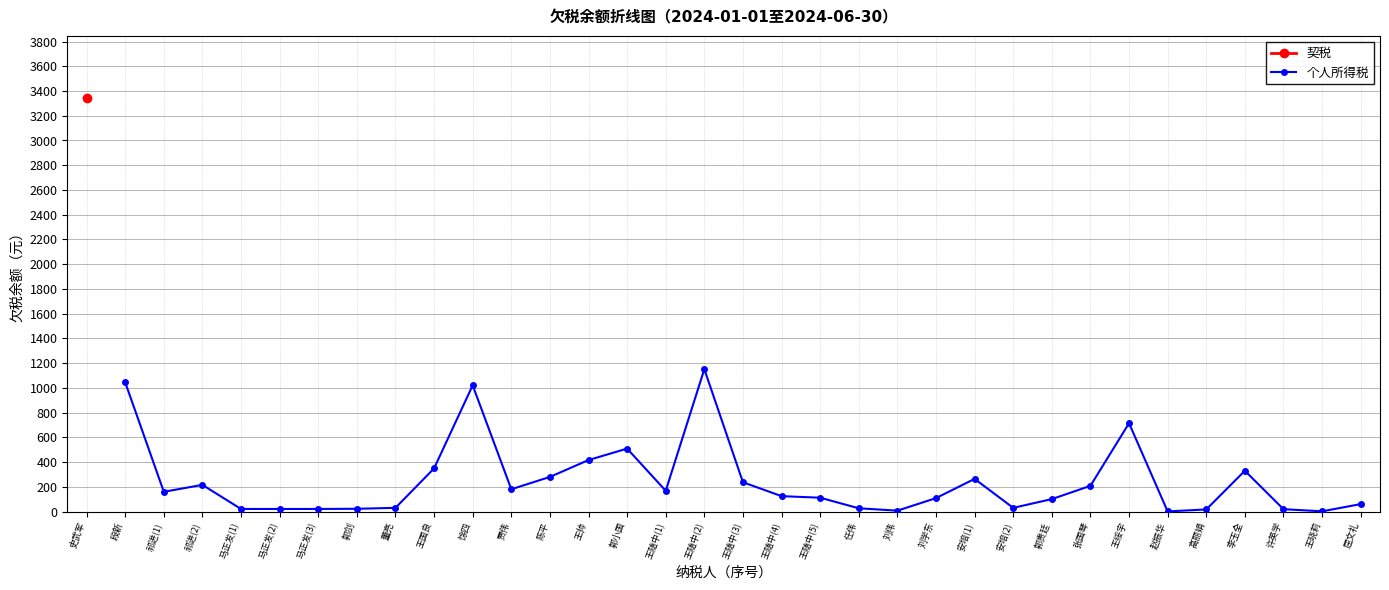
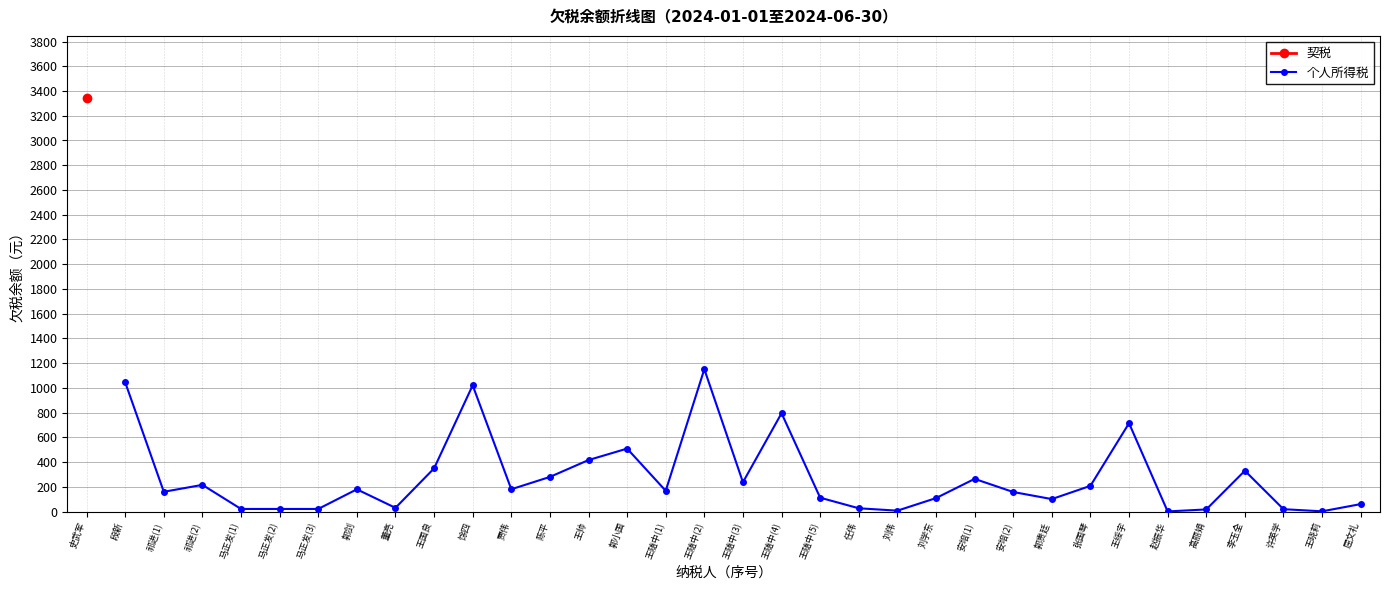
  {
    "契税": {
      "史武军": 3340
    },
    "个人所得税": {
      "段新": 1050,
      "祁进(1)": 160,
      "祁进(2)": 220,
      "马正发(1)": 20,
      "马正发(2)": 20,
      "马正发(3)": 20,
-     "郭剑": 20,
+     "郭剑": 180,
      "董亮": 30,
      "王国良": 350,
      "馀四": 1020,
      "贾伟": 180,
      "陈平": 280,
      "王帅": 420,
      "郭小国": 510,
      "王随中(1)": 170,
      "王随中(2)": 1150,
      "王随中(3)": 240,
-     "王随中(4)": 120,
+     "王随中(4)": 790,
      "王随中(5)": 110,
      "任伟": 30,
      "刘伟": 10,
      "刘学东": 110,
      "安培(1)": 260,
-     "安培(2)": 30,
+     "安培(2)": 160,
      "郭贵廷": 100,
      "张国琴": 210,
      "王绥宇": 710,
      "赵振华": 0,
      "高丽娟": 20,
      "李玉全": 330,
      "许英学": 20,
      "王晓莉": 0,
      "屈文礼": 60
    }
  }
